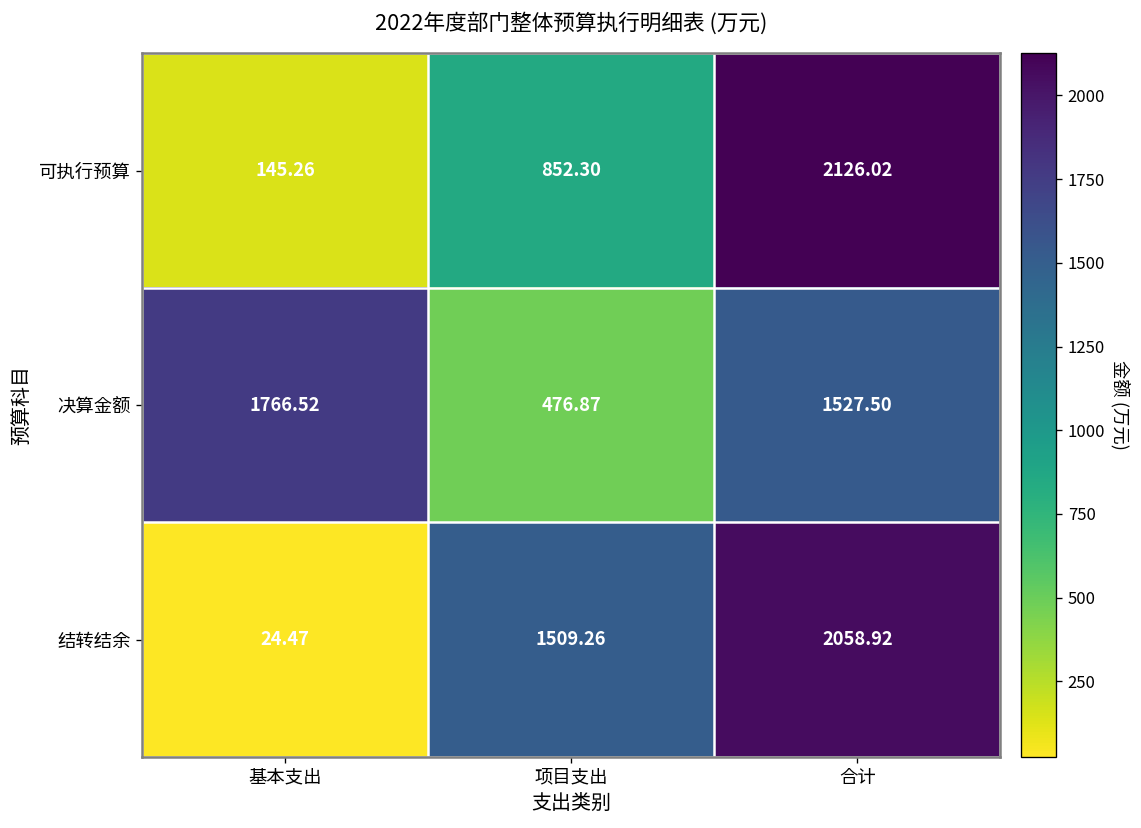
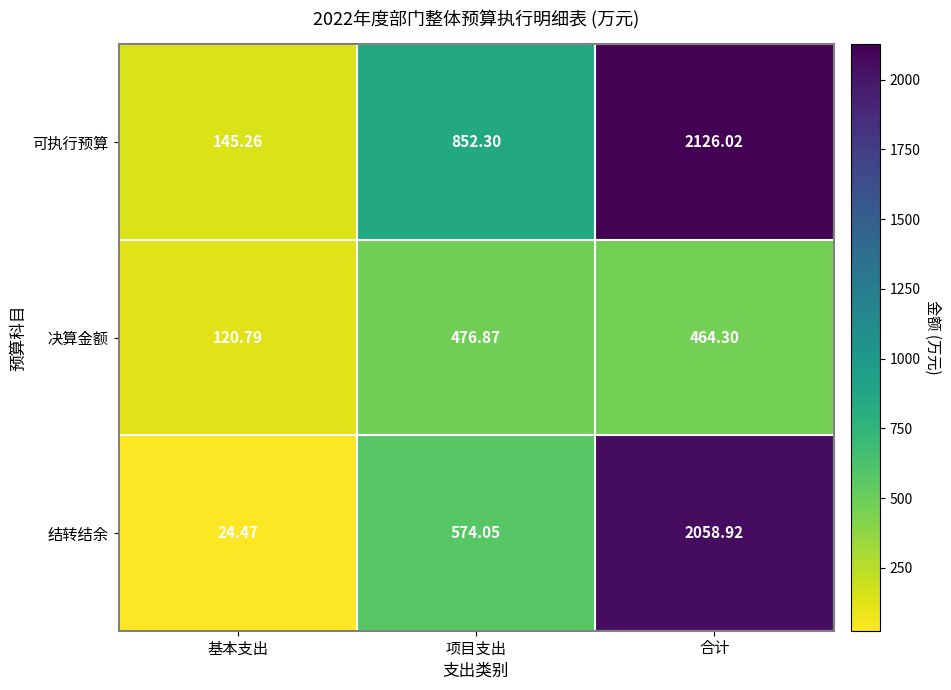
  {
    "可执行预算": {
      "基本支出": 145.26,
      "项目支出": 852.30,
      "合计": 2126.02
    },
    "决算金额": {
-     "基本支出": 1766.52,
+     "基本支出": 120.79,
      "项目支出": 476.87,
-     "合计": 1527.50
+     "合计": 464.30
    },
    "结转结余": {
      "基本支出": 24.47,
-     "项目支出": 1509.26,
+     "项目支出": 574.05,
      "合计": 2058.92
    }
  }
